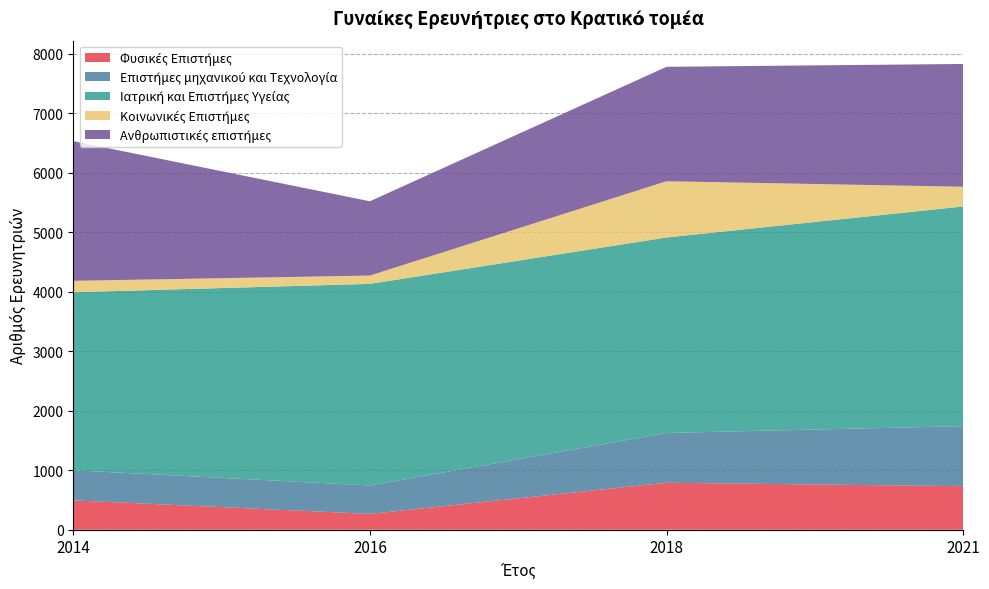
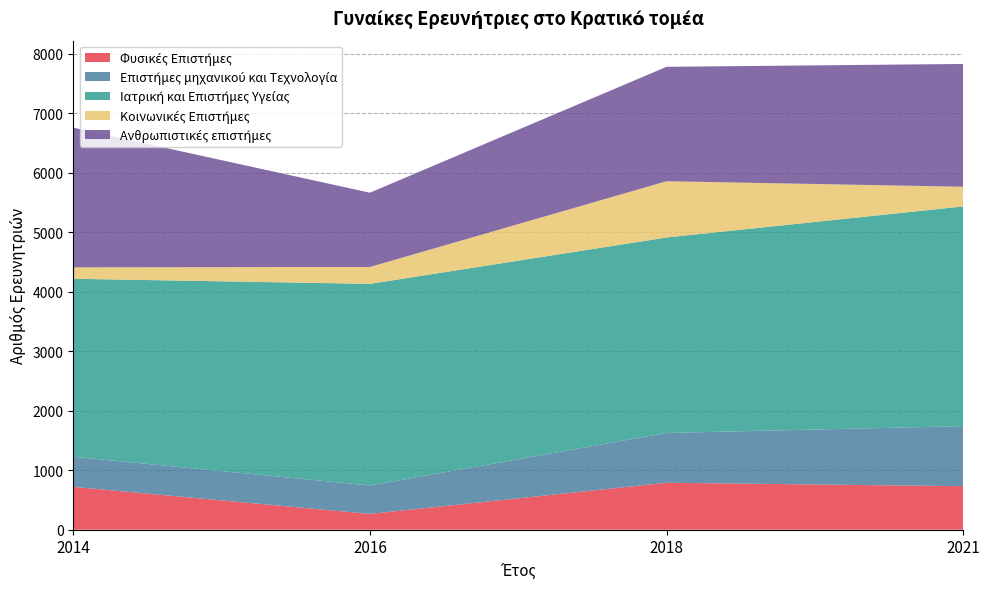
  {
    "Φυσικές Επιστήμες": {
-     "2014": 500,
+     "2014": 700,
      "2016": 300,
      "2018": 800,
      "2021": 700
    },
    "Κοινωνικές Επιστήμες": {
      "2014": 200,
-     "2016": 100,
+     "2016": 300,
      "2018": 900,
      "2021": 300
    },
    "Ανθρωπιστικές επιστήμες": {
      "2014": 2300,
      "2016": 1200,
      "2018": 1900,
      "2021": 2100
    }
  }
